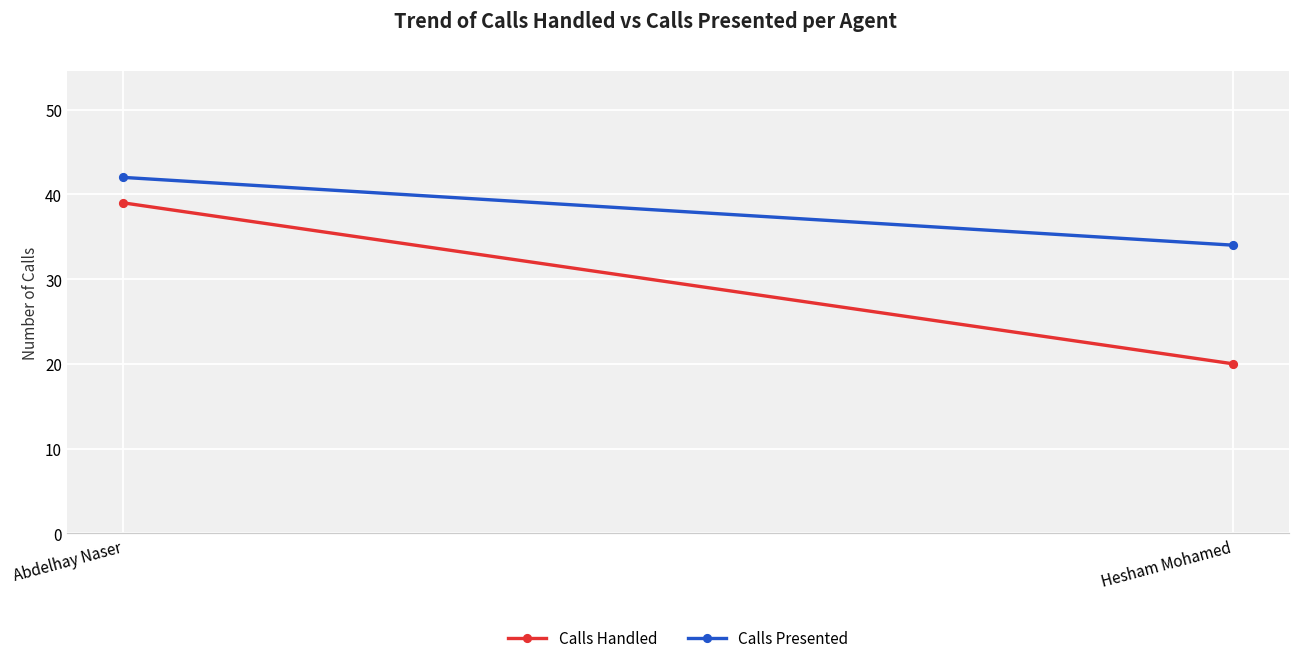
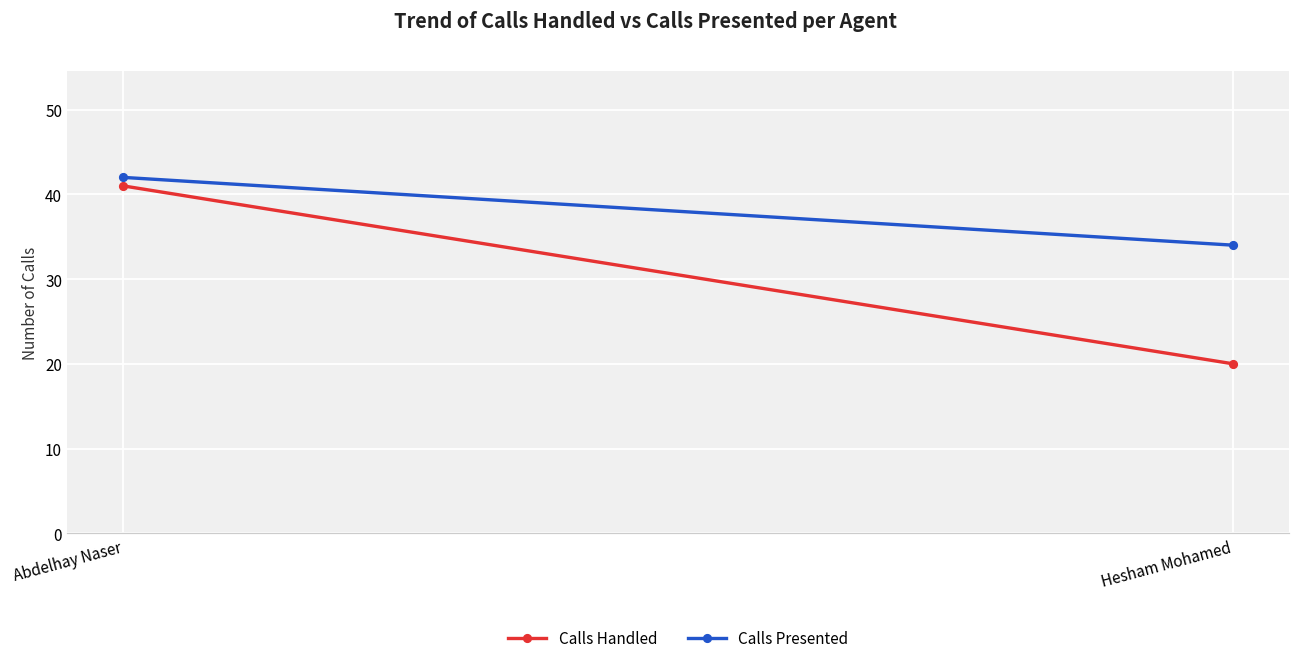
  {
    "Calls Handled": {
-     "Abdelhay Naser": 39,
+     "Abdelhay Naser": 41,
      "Hesham Mohamed": 20
    },
    "Calls Presented": {
      "Abdelhay Naser": 42,
      "Hesham Mohamed": 34
    }
  }
